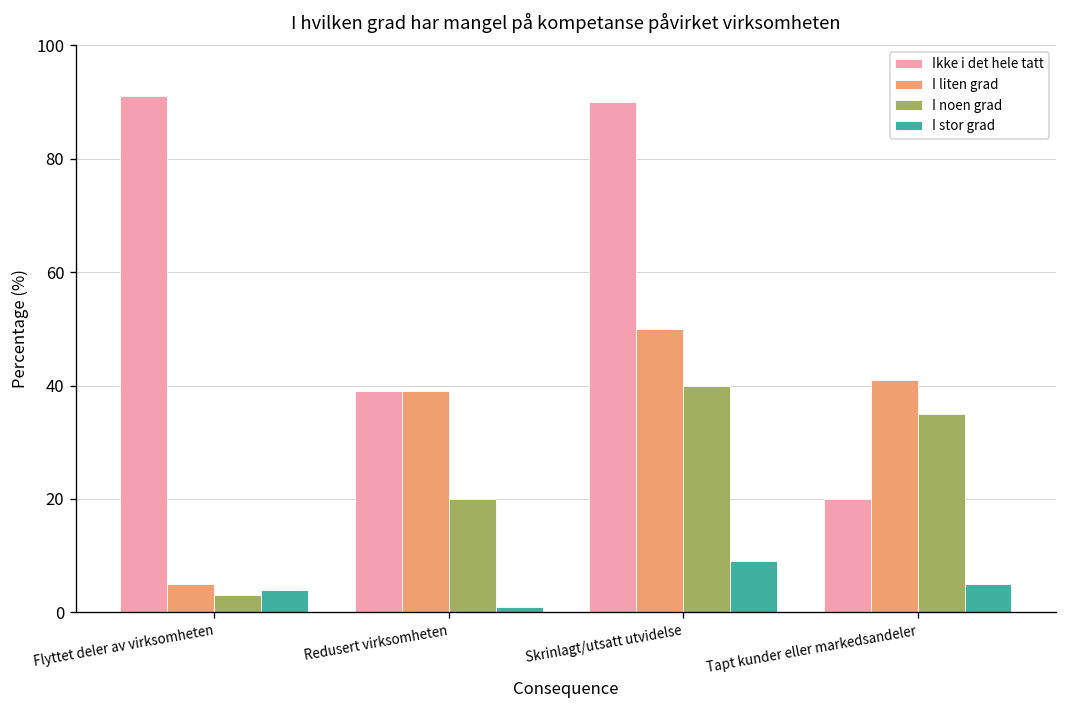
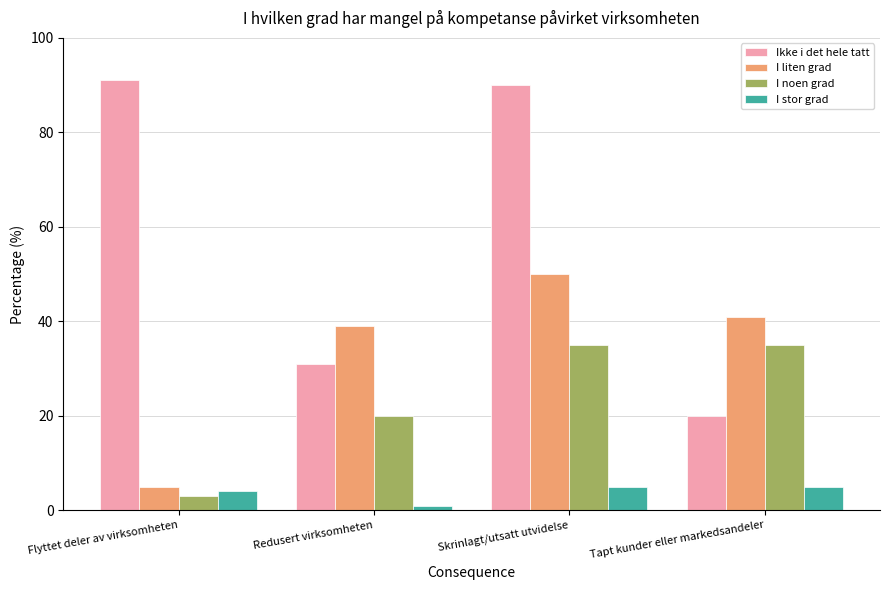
  {
    "Ikke i det hele tatt": {
      "Flyttet deler av virksomheten": 91,
-     "Redusert virksomheten": 39,
+     "Redusert virksomheten": 31,
      "Skrinlagt/utsatt utvidelse": 90,
      "Tapt kunder eller markedsandeler": 20
    },
    "I liten grad": {
      "Flyttet deler av virksomheten": 5,
      "Redusert virksomheten": 39,
      "Skrinlagt/utsatt utvidelse": 50,
      "Tapt kunder eller markedsandeler": 41
    },
    "I noen grad": {
      "Flyttet deler av virksomheten": 3,
      "Redusert virksomheten": 20,
-     "Skrinlagt/utsatt utvidelse": 40,
+     "Skrinlagt/utsatt utvidelse": 35,
      "Tapt kunder eller markedsandeler": 35
    },
    "I stor grad": {
      "Flyttet deler av virksomheten": 4,
      "Redusert virksomheten": 1,
-     "Skrinlagt/utsatt utvidelse": 9,
+     "Skrinlagt/utsatt utvidelse": 5,
      "Tapt kunder eller markedsandeler": 5
    }
  }
